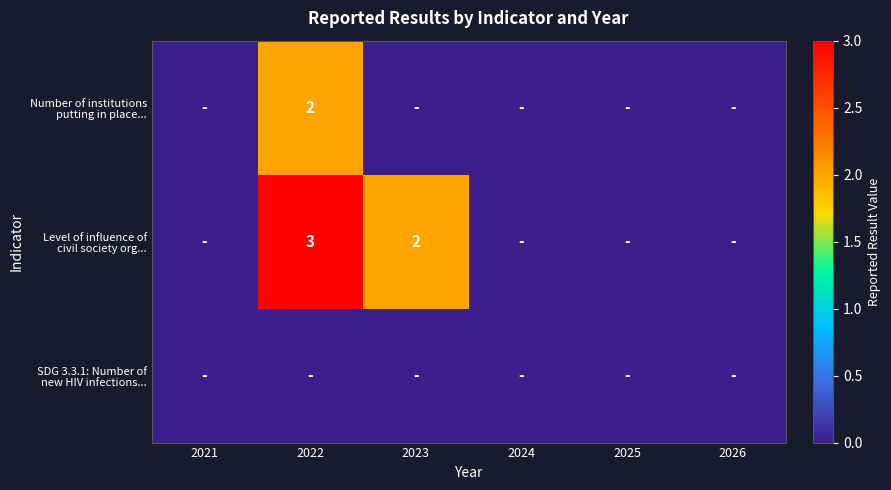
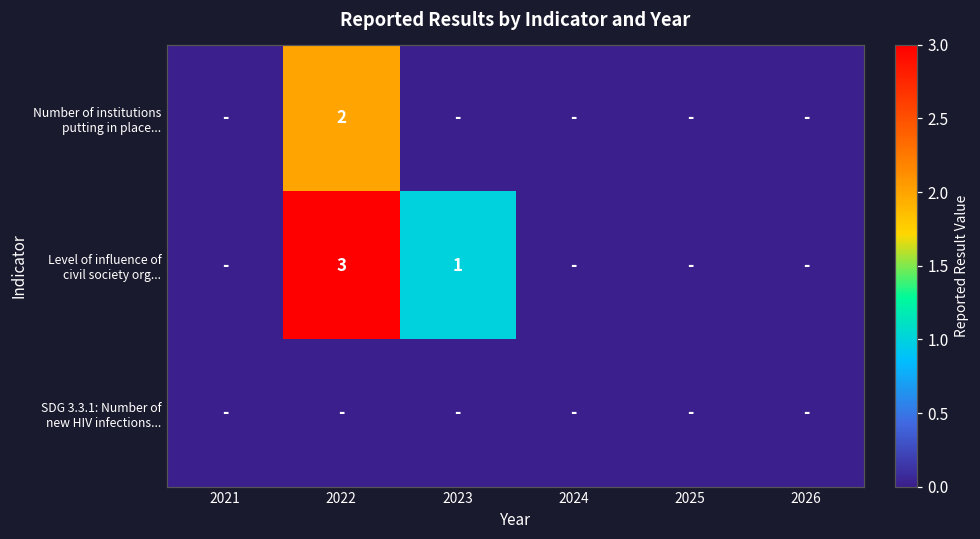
  {
    "Number of institutions putting in place...": {
      "2022": 2
    },
    "Level of influence of civil society org...": {
      "2022": 3,
-     "2023": 2
+     "2023": 1
    }
  }
